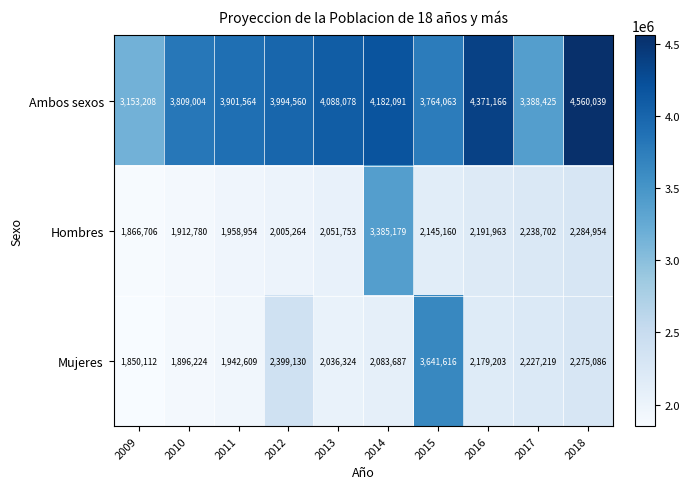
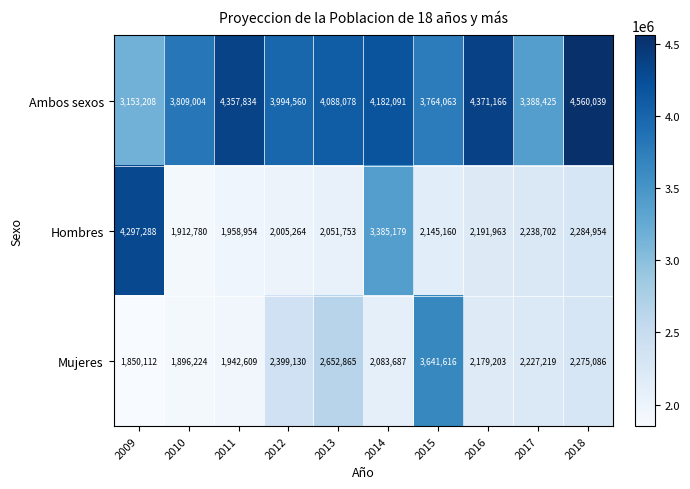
  {
    "Ambos sexos": {
      "2009": "3,153,208",
      "2010": "3,809,004",
-     "2011": "3,901,564",
+     "2011": "4,357,834",
      "2012": "3,994,560",
      "2013": "4,088,078",
      "2014": "4,182,091",
      "2015": "3,764,063",
      "2016": "4,371,166",
      "2017": "3,388,425",
      "2018": "4,560,039"
    },
    "Hombres": {
-     "2009": "1,866,706",
+     "2009": "4,297,288",
      "2010": "1,912,780",
      "2011": "1,958,954",
      "2012": "2,005,264",
      "2013": "2,051,753",
      "2014": "3,385,179",
      "2015": "2,145,160",
      "2016": "2,191,963",
      "2017": "2,238,702",
      "2018": "2,284,954"
    },
    "Mujeres": {
      "2009": "1,850,112",
      "2010": "1,896,224",
      "2011": "1,942,609",
      "2012": "2,399,130",
-     "2013": "2,036,324",
+     "2013": "2,652,865",
      "2014": "2,083,687",
      "2015": "3,641,616",
      "2016": "2,179,203",
      "2017": "2,227,219",
      "2018": "2,275,086"
    }
  }
